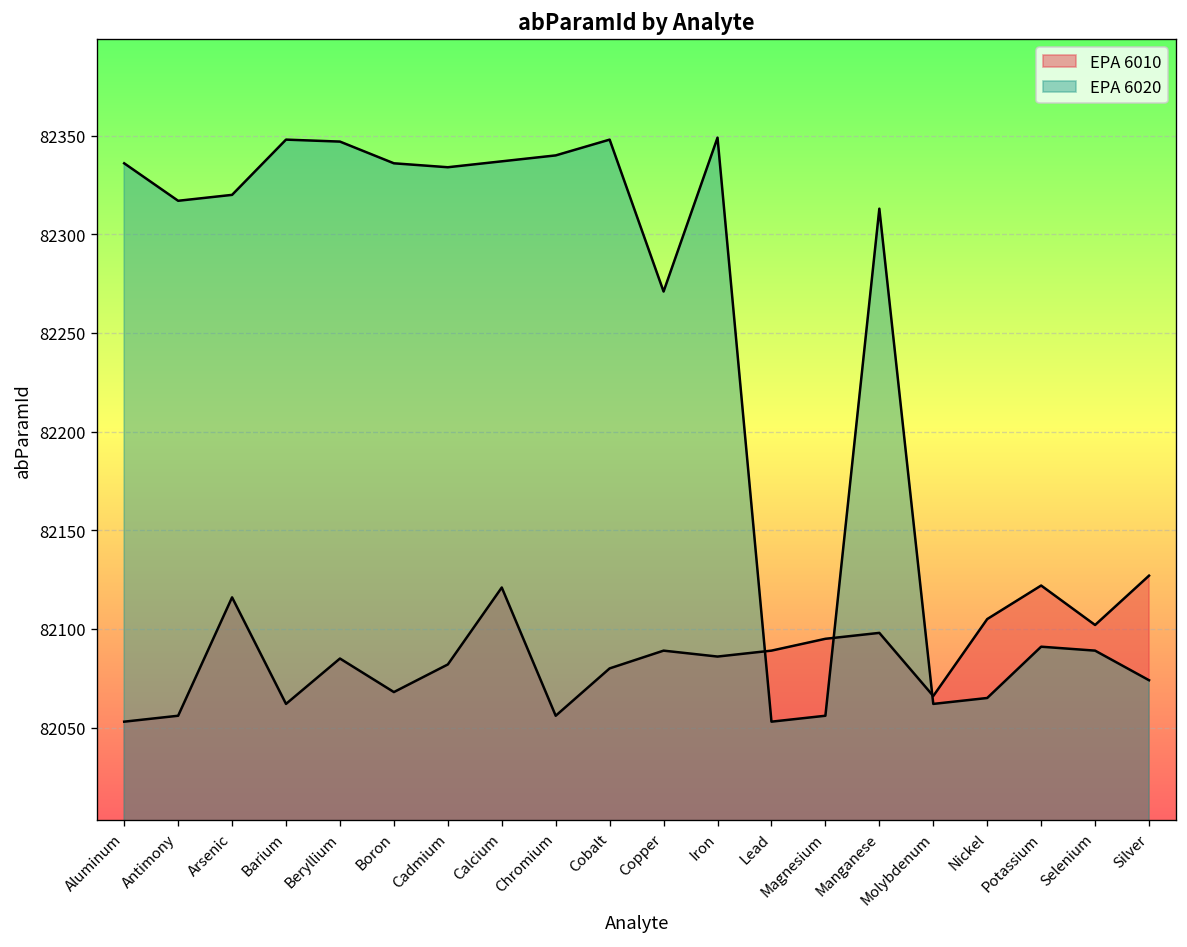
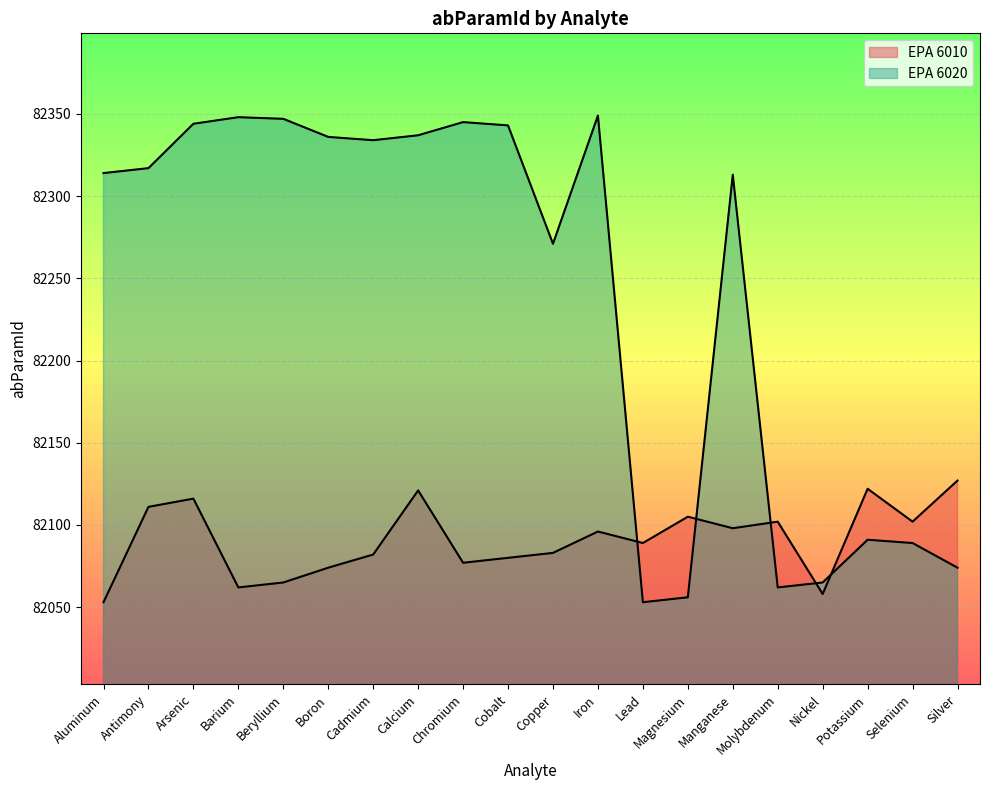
  {
    "EPA 6010": {
      "Aluminum": 82053,
-     "Antimony": 82056,
+     "Antimony": 82111,
      "Arsenic": 82116,
      "Barium": 82062,
-     "Beryllium": 82085,
-     "Boron": 82068,
+     "Beryllium": 82065,
+     "Boron": 82074,
      "Cadmium": 82082,
      "Calcium": 82121,
-     "Chromium": 82056,
+     "Chromium": 82077,
      "Cobalt": 82080,
-     "Copper": 82089,
-     "Iron": 82086,
+     "Copper": 82083,
+     "Iron": 82096,
      "Lead": 82089,
-     "Magnesium": 82095,
+     "Magnesium": 82105,
      "Manganese": 82098,
-     "Molybdenum": 82066,
-     "Nickel": 82105,
+     "Molybdenum": 82102,
+     "Nickel": 82058,
      "Potassium": 82122,
      "Selenium": 82102,
      "Silver": 82127
    },
    "EPA 6020": {
-     "Aluminum": 82336,
+     "Aluminum": 82314,
      "Antimony": 82317,
-     "Arsenic": 82320,
+     "Arsenic": 82344,
      "Barium": 82348,
      "Beryllium": 82347,
      "Boron": 82336,
      "Cadmium": 82334,
      "Calcium": 82337,
-     "Chromium": 82340,
-     "Cobalt": 82348,
+     "Chromium": 82345,
+     "Cobalt": 82343,
      "Copper": 82271,
      "Iron": 82349,
      "Lead": 82053,
      "Magnesium": 82056,
      "Manganese": 82313,
      "Molybdenum": 82062,
      "Nickel": 82065,
      "Potassium": 82091,
      "Selenium": 82089,
      "Silver": 82074
    }
  }
